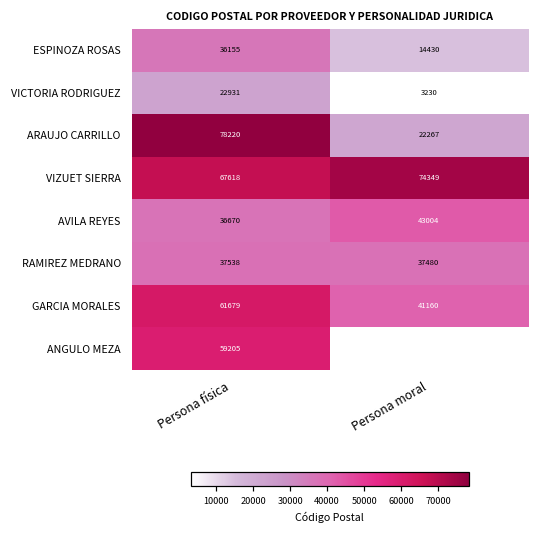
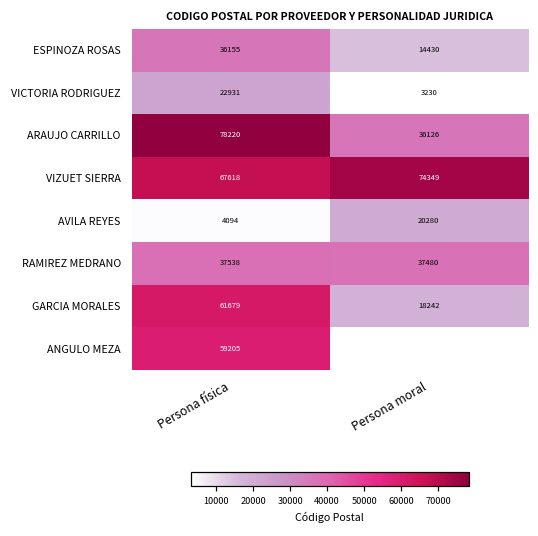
  {
    "ESPINOZA ROSAS": {
      "Persona física": 36155,
      "Persona moral": 14430
    },
    "VICTORIA RODRIGUEZ": {
      "Persona física": 22931,
      "Persona moral": 3230
    },
    "ARAUJO CARRILLO": {
      "Persona física": 78220,
-     "Persona moral": 22267
+     "Persona moral": 36126
    },
    "VIZUET SIERRA": {
      "Persona física": 67618,
      "Persona moral": 74349
    },
    "AVILA REYES": {
-     "Persona física": 36670,
-     "Persona moral": 43004
+     "Persona física": 4094,
+     "Persona moral": 20280
    },
    "RAMIREZ MEDRANO": {
      "Persona física": 37538,
      "Persona moral": 37480
    },
    "GARCIA MORALES": {
      "Persona física": 61679,
-     "Persona moral": 41160
+     "Persona moral": 18242
    },
    "ANGULO MEZA": {
      "Persona física": 59205
    }
  }
